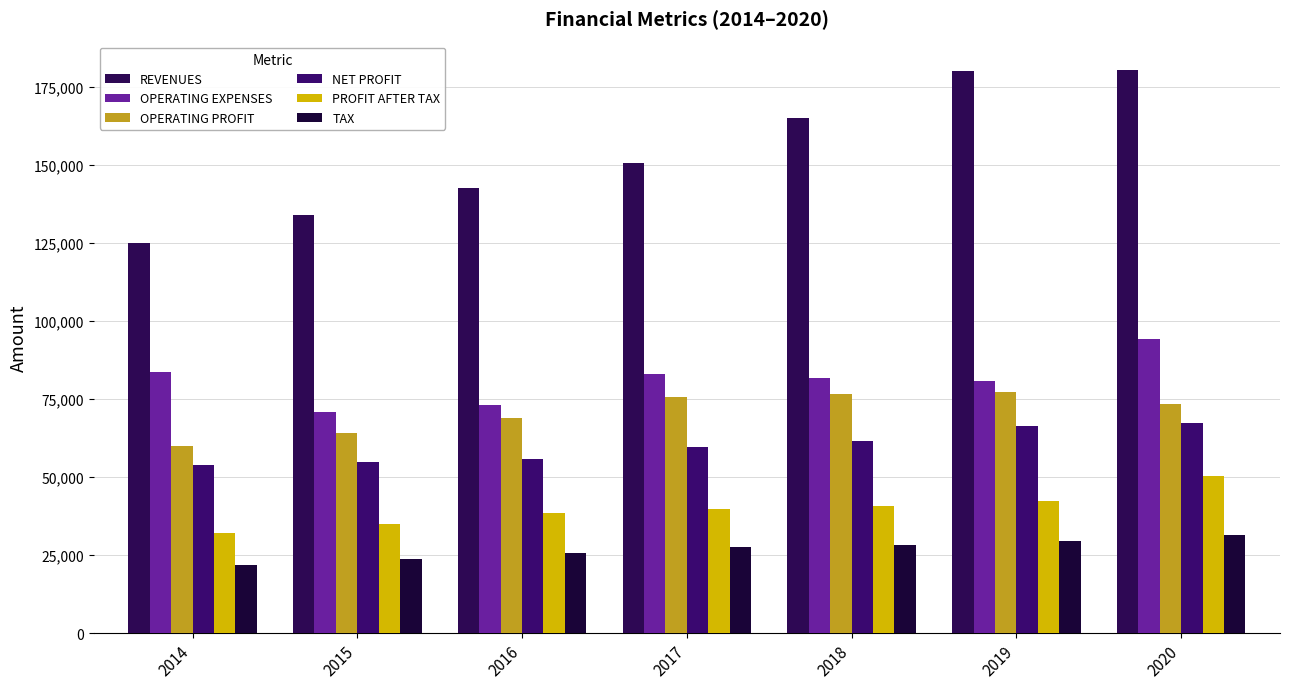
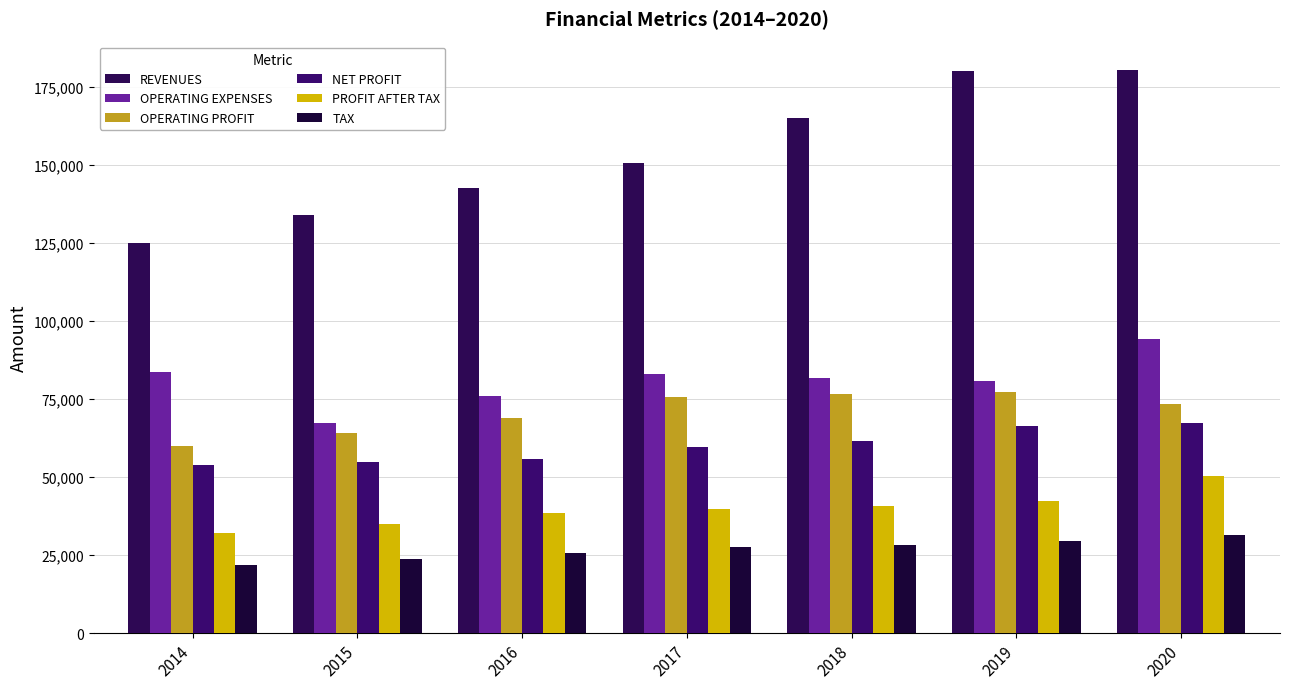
  {
    "OPERATING EXPENSES": {
      "2014": "84,000",
-     "2015": "71,000",
-     "2016": "73,000",
+     "2015": "67,000",
+     "2016": "76,000",
      "2017": "83,000",
      "2018": "82,000",
      "2019": "81,000",
      "2020": "94,000"
    }
  }
